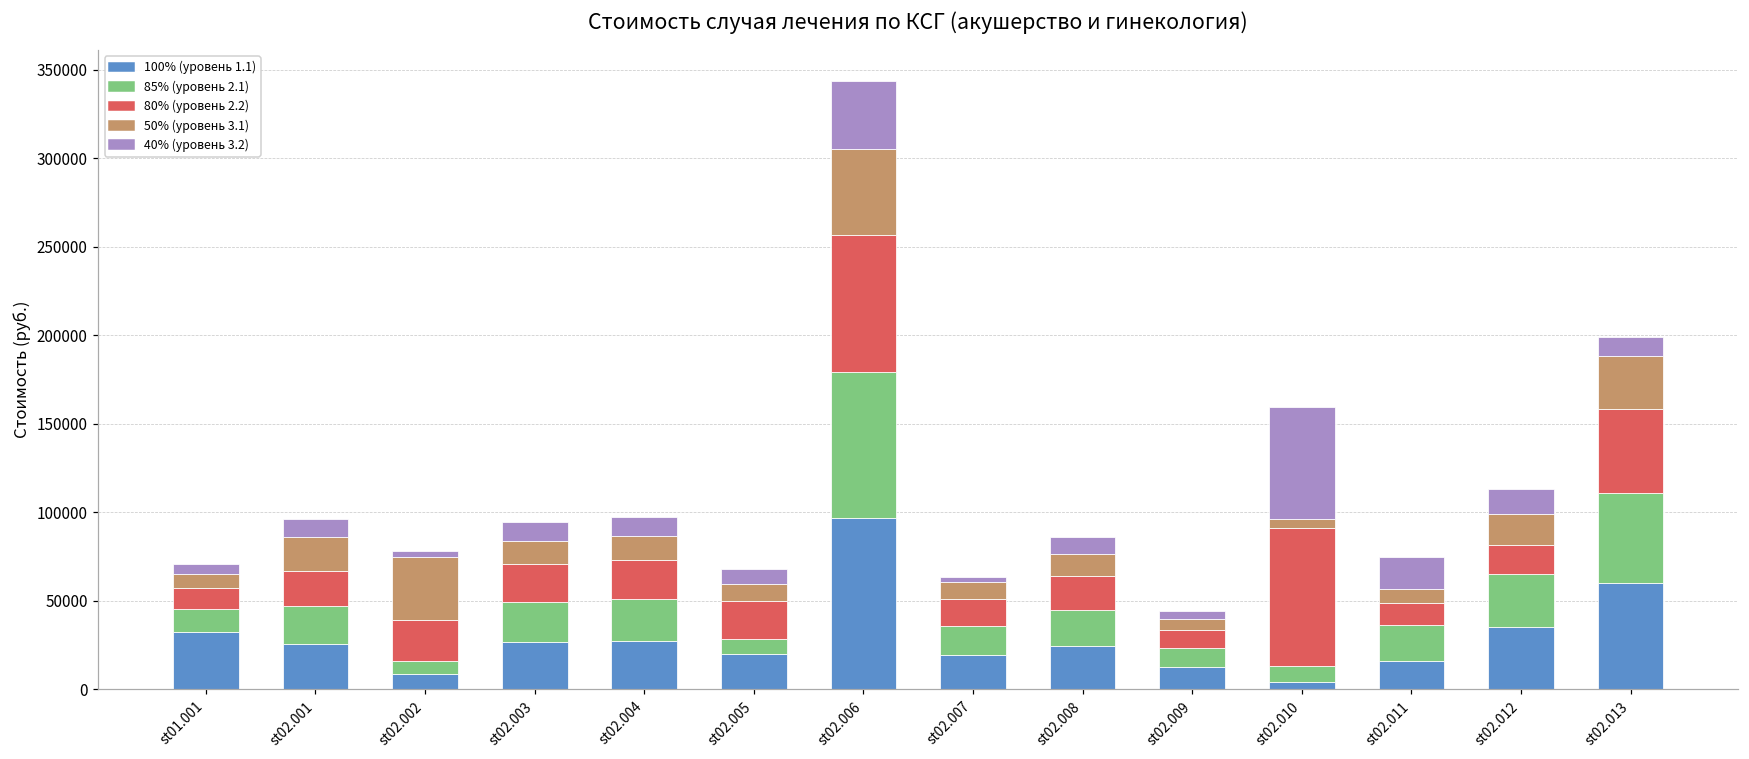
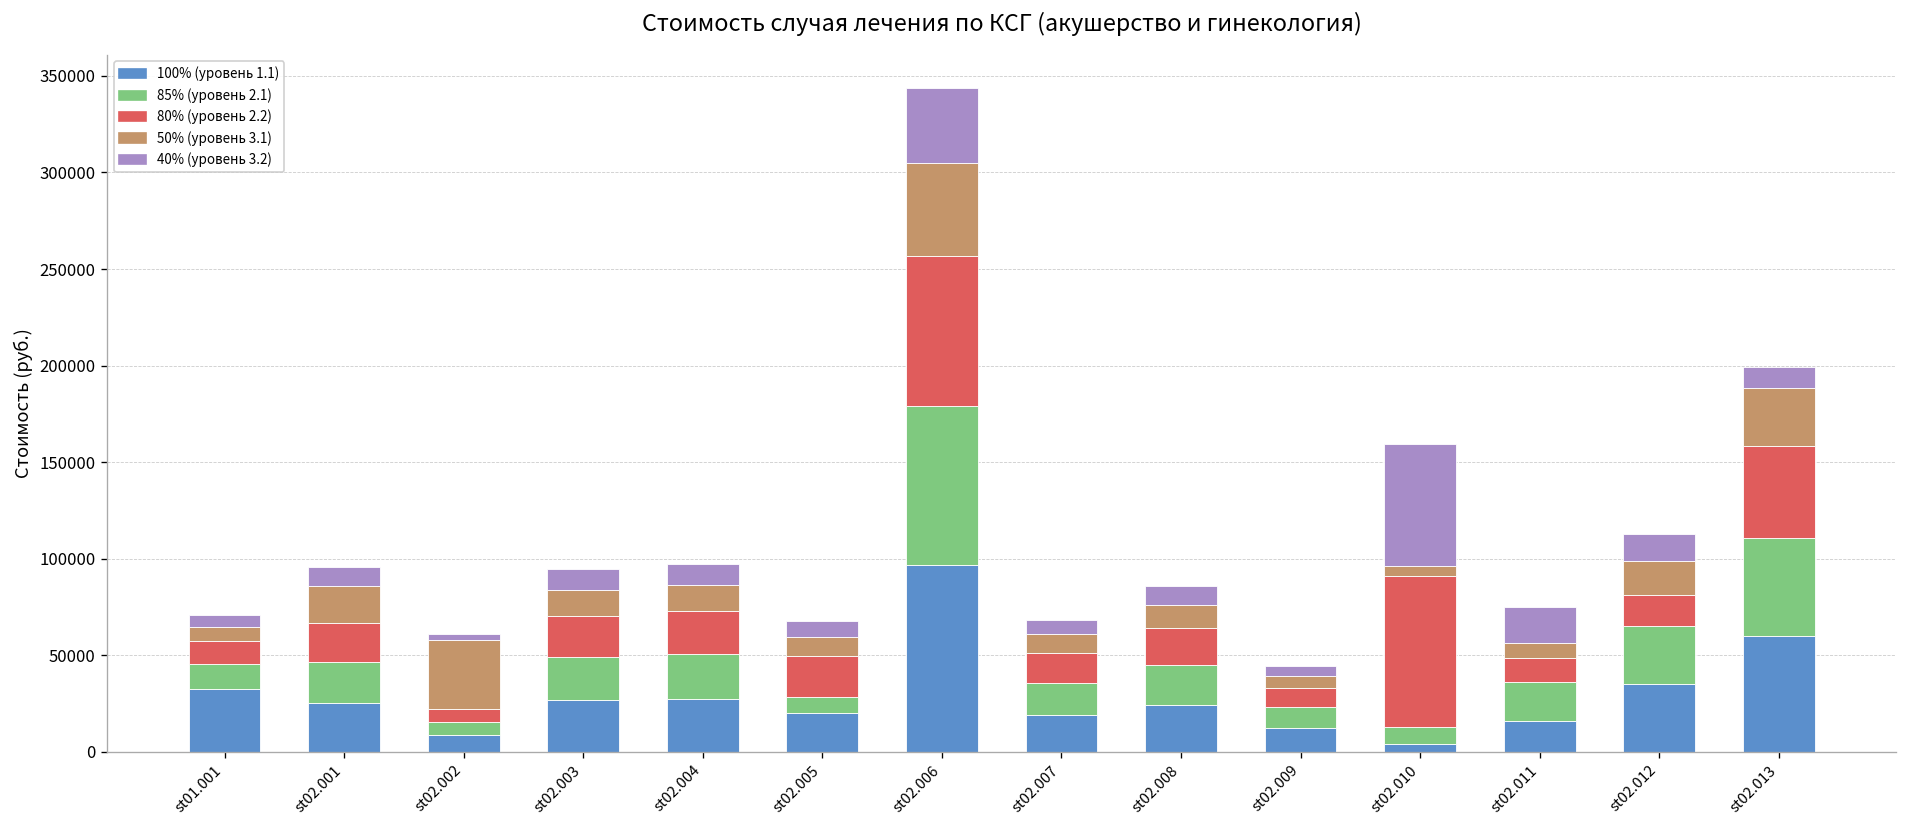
  {
    "100% (уровень 1.1)": {
      "st01.001": 32000,
      "st02.001": 25000,
      "st02.002": 8000,
      "st02.003": 27000,
      "st02.004": 27000,
      "st02.005": 20000,
      "st02.006": 97000,
      "st02.007": 19000,
      "st02.008": 24000,
      "st02.009": 12000,
      "st02.010": 4000,
      "st02.011": 16000,
      "st02.012": 35000,
      "st02.013": 60000
    },
    "85% (уровень 2.1)": {
      "st01.001": 13000,
      "st02.001": 21000,
      "st02.002": 7000,
      "st02.003": 23000,
      "st02.004": 23000,
      "st02.005": 8000,
      "st02.006": 82000,
      "st02.007": 16000,
      "st02.008": 21000,
      "st02.009": 11000,
      "st02.010": 9000,
      "st02.011": 20000,
      "st02.012": 30000,
      "st02.013": 51000
    },
    "80% (уровень 2.2)": {
      "st01.001": 12000,
      "st02.001": 20000,
-     "st02.002": 24000,
+     "st02.002": 7000,
      "st02.003": 21000,
      "st02.004": 22000,
      "st02.005": 21000,
      "st02.006": 77000,
      "st02.007": 15000,
      "st02.008": 19000,
      "st02.009": 10000,
      "st02.010": 78000,
      "st02.011": 13000,
      "st02.012": 16000,
      "st02.013": 48000
    },
    "50% (уровень 3.1)": {
      "st01.001": 8000,
      "st02.001": 19000,
      "st02.002": 35000,
      "st02.003": 13000,
      "st02.004": 14000,
      "st02.005": 10000,
      "st02.006": 48000,
      "st02.007": 10000,
      "st02.008": 12000,
      "st02.009": 6000,
      "st02.010": 5000,
      "st02.011": 8000,
      "st02.012": 18000,
      "st02.013": 30000
    },
    "40% (уровень 3.2)": {
      "st01.001": 6000,
      "st02.001": 10000,
      "st02.002": 3000,
      "st02.003": 11000,
      "st02.004": 11000,
      "st02.005": 8000,
      "st02.006": 39000,
-     "st02.007": 3000,
+     "st02.007": 8000,
      "st02.008": 10000,
      "st02.009": 5000,
      "st02.010": 63000,
      "st02.011": 18000,
      "st02.012": 14000,
      "st02.013": 11000
    }
  }
